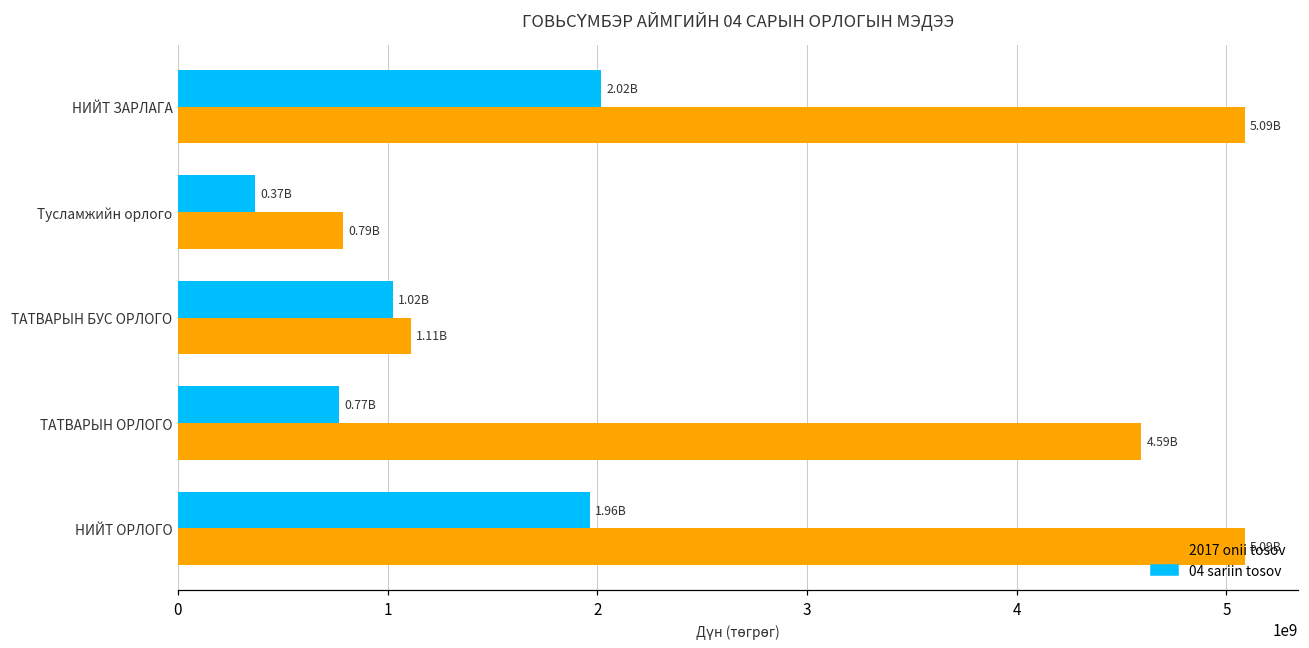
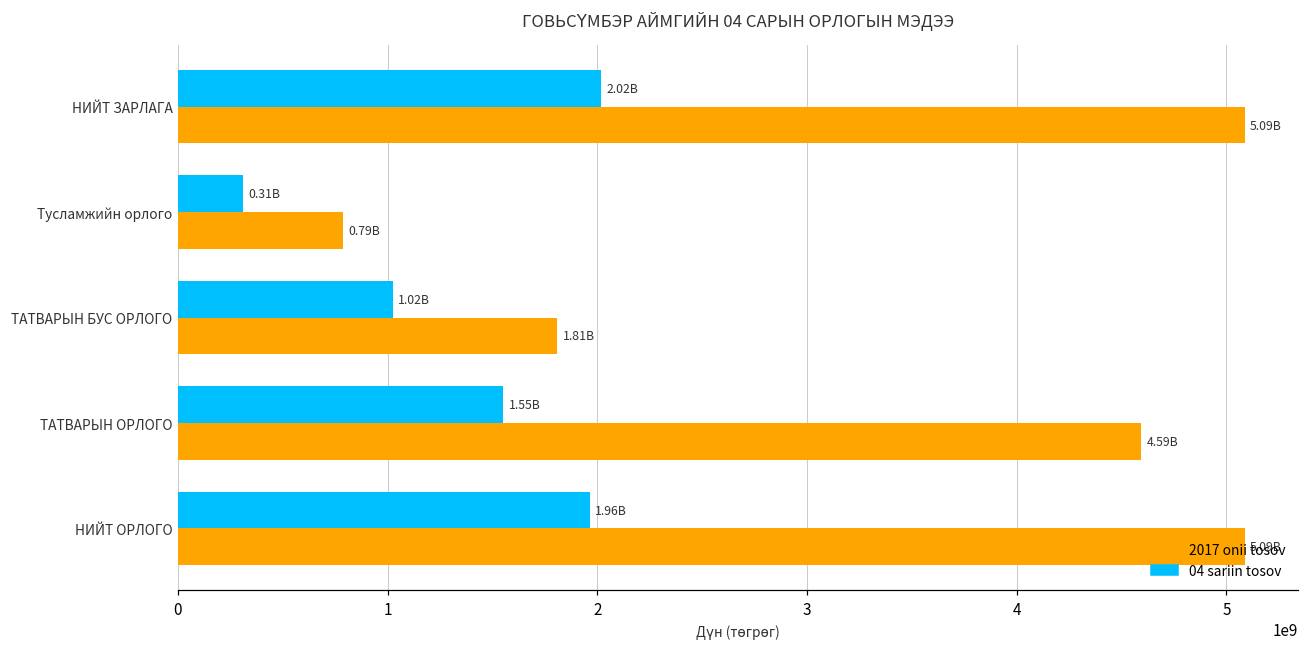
  {
    "2017 onii tosov": {
      "НИЙТ ЗАРЛАГА": "5.09B",
      "Тусламжийн орлого": "0.79B",
-     "ТАТВАРЫН БУС ОРЛОГО": "1.11B",
+     "ТАТВАРЫН БУС ОРЛОГО": "1.81B",
      "ТАТВАРЫН ОРЛОГО": "4.59B",
      "НИЙТ ОРЛОГО": "5.09B"
    },
    "04 sariin tosov": {
      "НИЙТ ЗАРЛАГА": "2.02B",
-     "Тусламжийн орлого": "0.37B",
+     "Тусламжийн орлого": "0.31B",
      "ТАТВАРЫН БУС ОРЛОГО": "1.02B",
-     "ТАТВАРЫН ОРЛОГО": "0.77B",
+     "ТАТВАРЫН ОРЛОГО": "1.55B",
      "НИЙТ ОРЛОГО": "1.96B"
    }
  }
